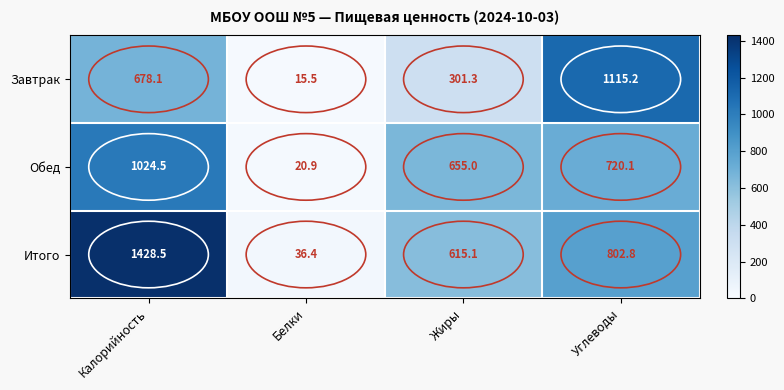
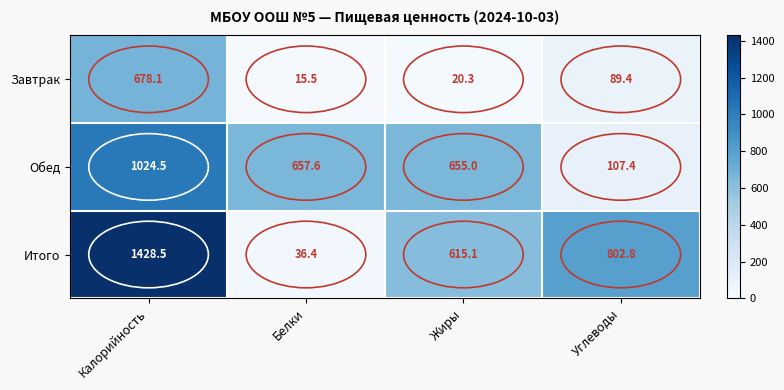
  {
    "Завтрак": {
      "Калорийность": 678.1,
      "Белки": 15.5,
-     "Жиры": 301.3,
-     "Углеводы": 1115.2
+     "Жиры": 20.3,
+     "Углеводы": 89.4
    },
    "Обед": {
      "Калорийность": 1024.5,
-     "Белки": 20.9,
+     "Белки": 657.6,
      "Жиры": 655.0,
-     "Углеводы": 720.1
+     "Углеводы": 107.4
    },
    "Итого": {
      "Калорийность": 1428.5,
      "Белки": 36.4,
      "Жиры": 615.1,
      "Углеводы": 802.8
    }
  }
